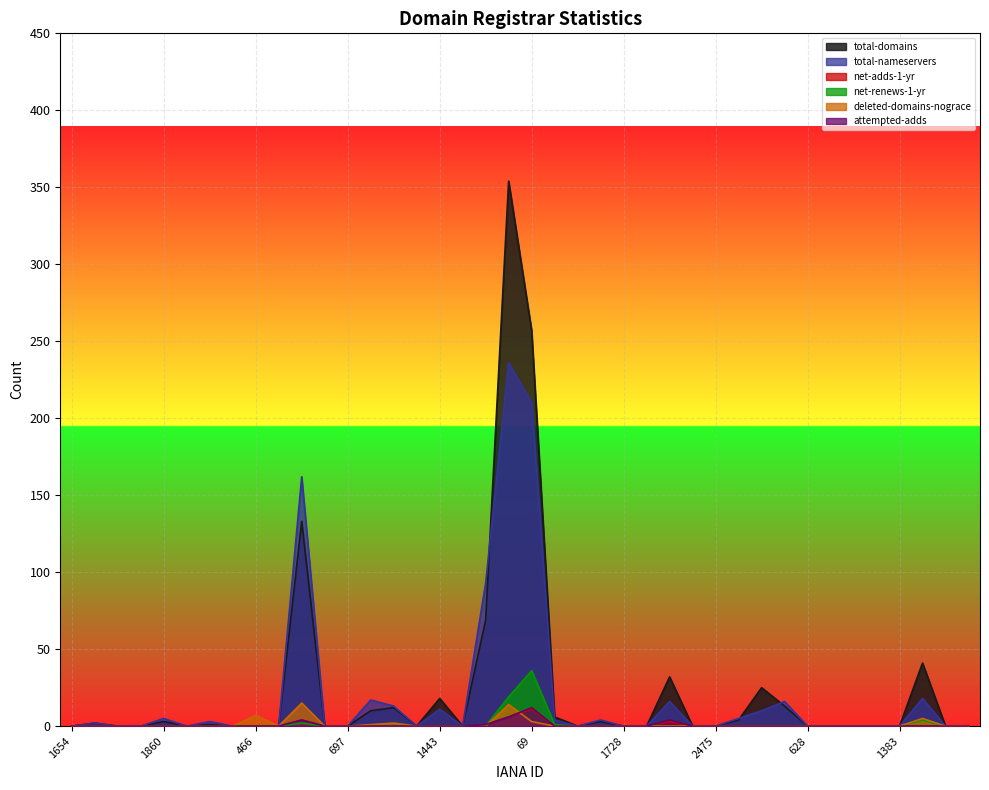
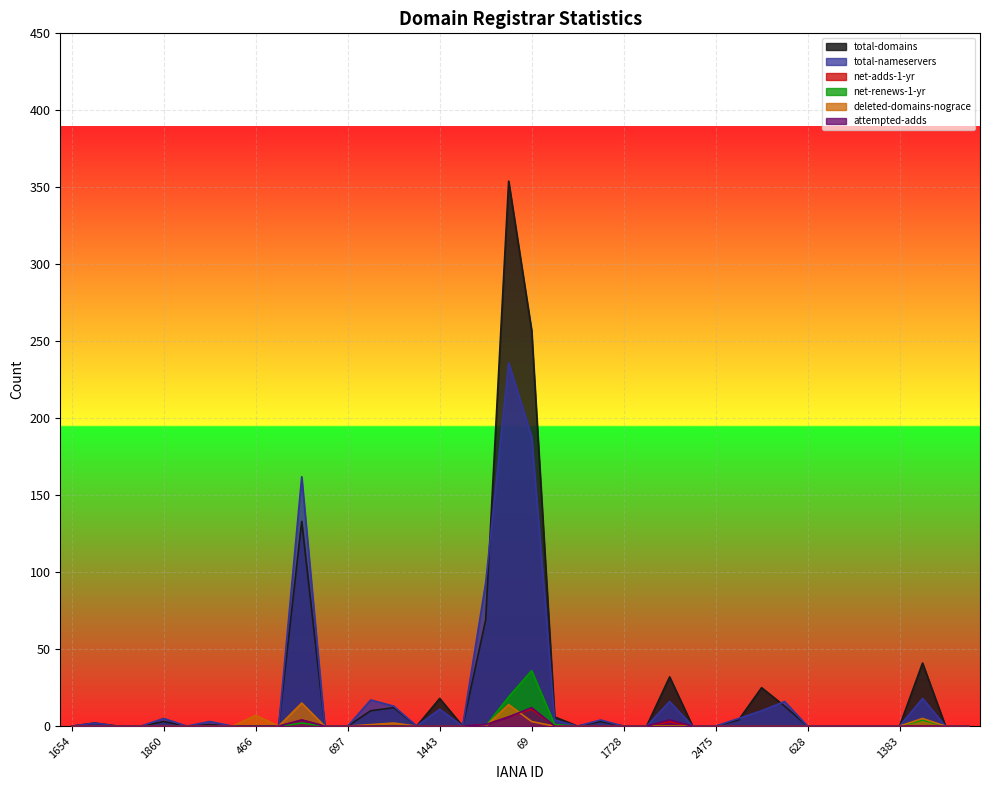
  {
    "total-domains": {
      "1860": 3,
      "1443": 18,
      "69": 257
    },
    "total-nameservers": {
      "1860": 5,
      "1443": 11,
-     "69": 210
+     "69": 188
    },
    "net-renews-1-yr": {
      "69": 36
    },
    "deleted-domains-nograce": {
      "466": 7,
      "69": 3
    }
  }
